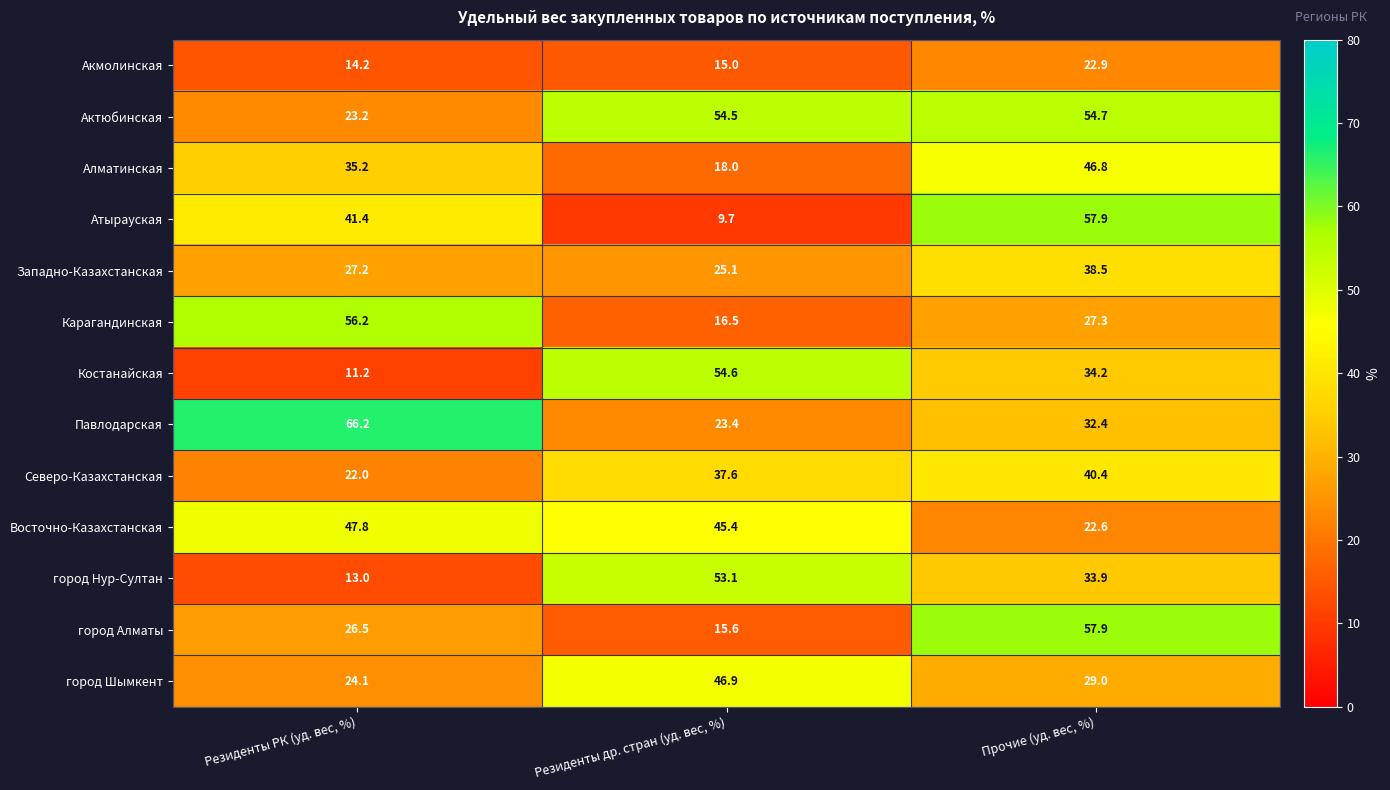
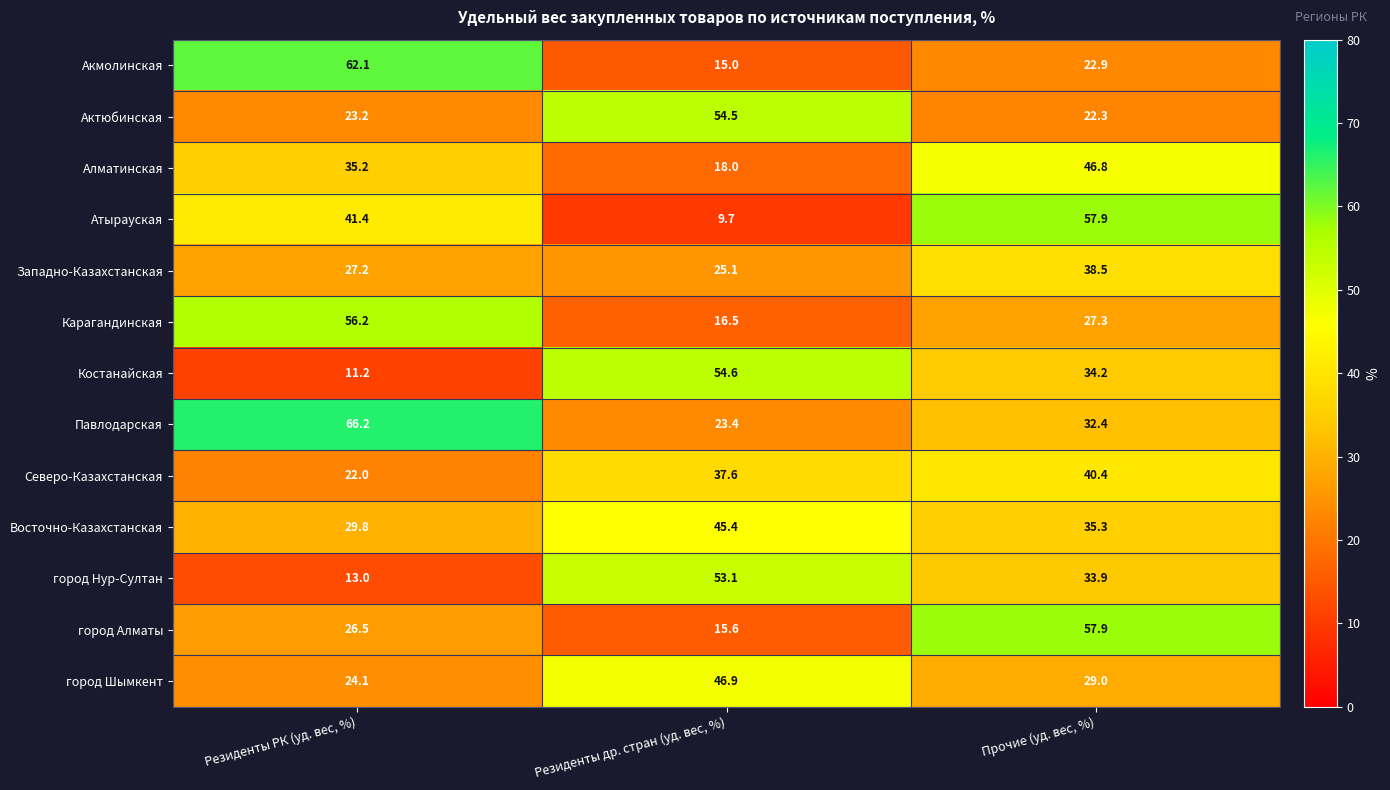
  {
    "Акмолинская": {
-     "Резиденты РК (уд. вес, %)": 14.2,
+     "Резиденты РК (уд. вес, %)": 62.1,
      "Резиденты др. стран (уд. вес, %)": 15.0,
      "Прочие (уд. вес, %)": 22.9
    },
    "Актюбинская": {
      "Резиденты РК (уд. вес, %)": 23.2,
      "Резиденты др. стран (уд. вес, %)": 54.5,
-     "Прочие (уд. вес, %)": 54.7
+     "Прочие (уд. вес, %)": 22.3
    },
    "Алматинская": {
      "Резиденты РК (уд. вес, %)": 35.2,
      "Резиденты др. стран (уд. вес, %)": 18.0,
      "Прочие (уд. вес, %)": 46.8
    },
    "Атырауская": {
      "Резиденты РК (уд. вес, %)": 41.4,
      "Резиденты др. стран (уд. вес, %)": 9.7,
      "Прочие (уд. вес, %)": 57.9
    },
    "Западно-Казахстанская": {
      "Резиденты РК (уд. вес, %)": 27.2,
      "Резиденты др. стран (уд. вес, %)": 25.1,
      "Прочие (уд. вес, %)": 38.5
    },
    "Карагандинская": {
      "Резиденты РК (уд. вес, %)": 56.2,
      "Резиденты др. стран (уд. вес, %)": 16.5,
      "Прочие (уд. вес, %)": 27.3
    },
    "Костанайская": {
      "Резиденты РК (уд. вес, %)": 11.2,
      "Резиденты др. стран (уд. вес, %)": 54.6,
      "Прочие (уд. вес, %)": 34.2
    },
    "Павлодарская": {
      "Резиденты РК (уд. вес, %)": 66.2,
      "Резиденты др. стран (уд. вес, %)": 23.4,
      "Прочие (уд. вес, %)": 32.4
    },
    "Северо-Казахстанская": {
      "Резиденты РК (уд. вес, %)": 22.0,
      "Резиденты др. стран (уд. вес, %)": 37.6,
      "Прочие (уд. вес, %)": 40.4
    },
    "Восточно-Казахстанская": {
-     "Резиденты РК (уд. вес, %)": 47.8,
+     "Резиденты РК (уд. вес, %)": 29.8,
      "Резиденты др. стран (уд. вес, %)": 45.4,
-     "Прочие (уд. вес, %)": 22.6
+     "Прочие (уд. вес, %)": 35.3
    },
    "город Нур-Султан": {
      "Резиденты РК (уд. вес, %)": 13.0,
      "Резиденты др. стран (уд. вес, %)": 53.1,
      "Прочие (уд. вес, %)": 33.9
    },
    "город Алматы": {
      "Резиденты РК (уд. вес, %)": 26.5,
      "Резиденты др. стран (уд. вес, %)": 15.6,
      "Прочие (уд. вес, %)": 57.9
    },
    "город Шымкент": {
      "Резиденты РК (уд. вес, %)": 24.1,
      "Резиденты др. стран (уд. вес, %)": 46.9,
      "Прочие (уд. вес, %)": 29.0
    }
  }
